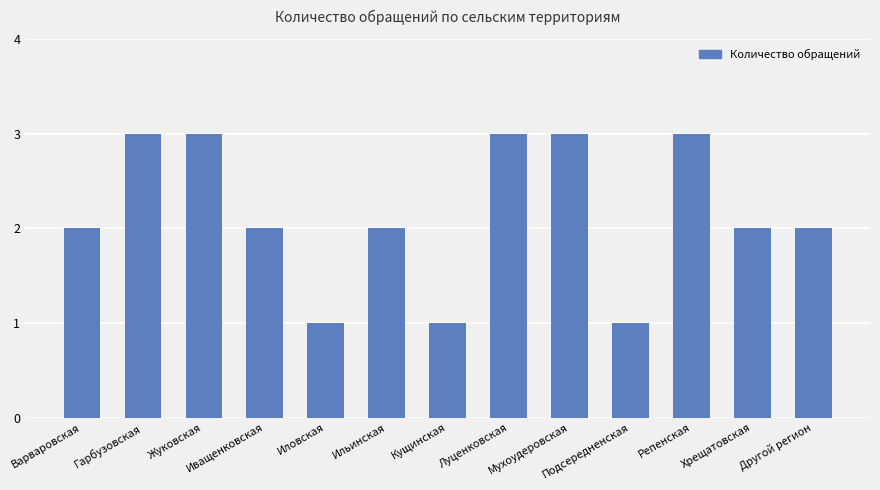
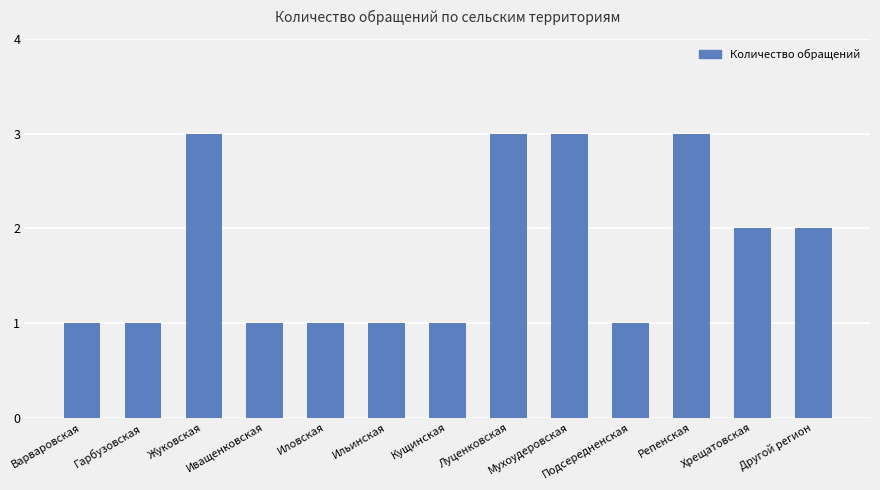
  {
-   "Варваровская": 2,
-   "Гарбузовская": 3,
+   "Варваровская": 1,
+   "Гарбузовская": 1,
    "Жуковская": 3,
-   "Иващенковская": 2,
+   "Иващенковская": 1,
    "Иловская": 1,
-   "Ильинская": 2,
+   "Ильинская": 1,
    "Кущинская": 1,
    "Луценковская": 3,
    "Мухоудеровская": 3,
    "Подсередненская": 1,
    "Репенская": 3,
    "Хрещатовская": 2,
    "Другой регион": 2
  }
